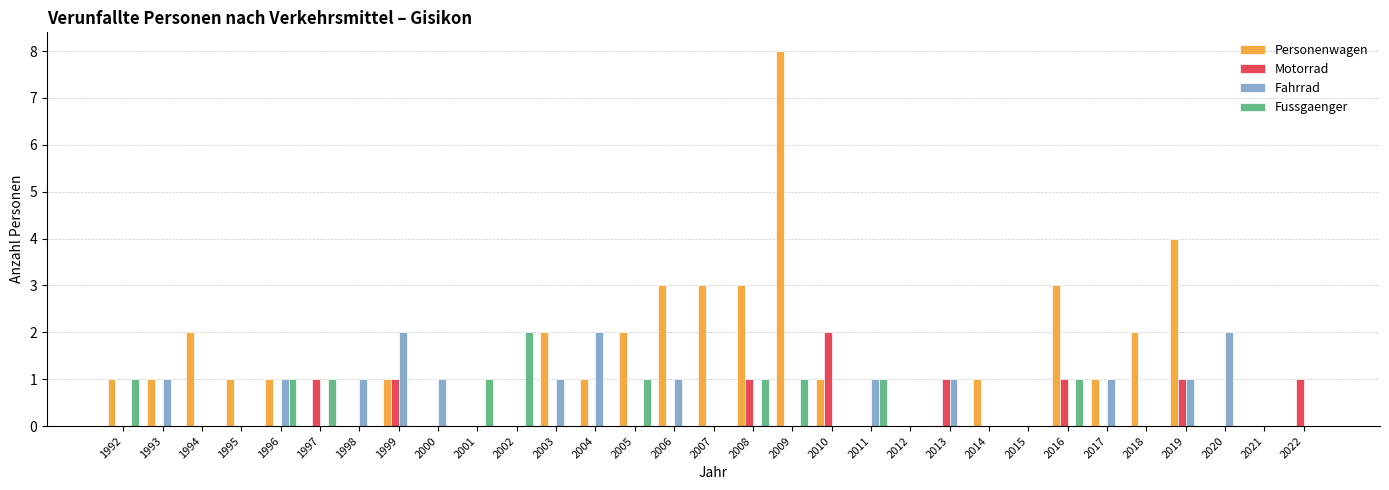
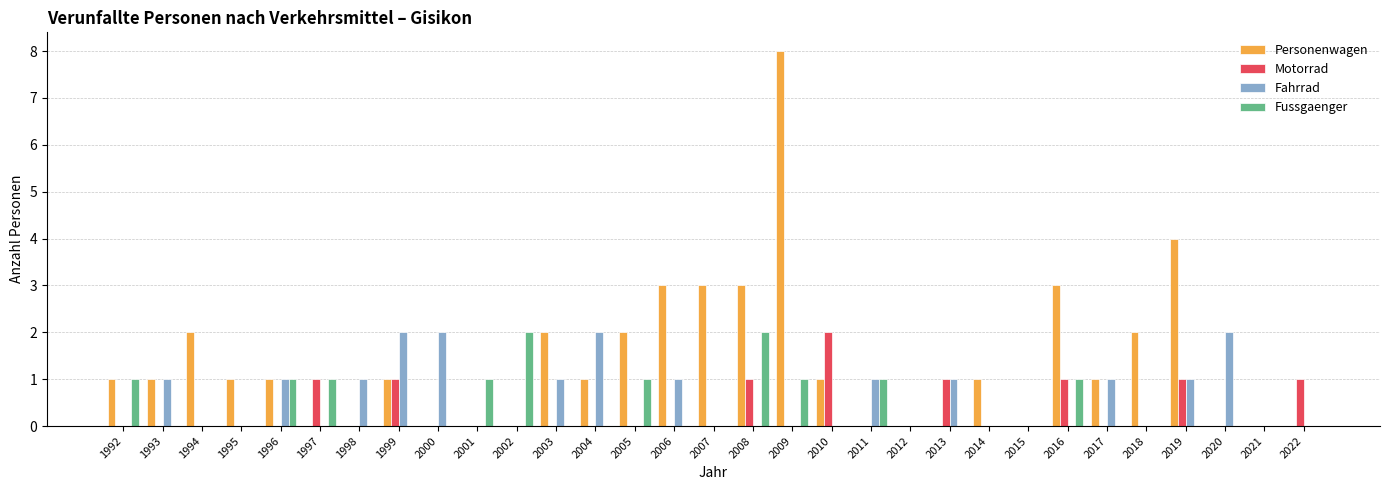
  {
    "Personenwagen": {
      "1992": 1,
      "1993": 1,
      "1994": 2,
      "1995": 1,
      "1996": 1,
      "1997": 0,
      "1998": 0,
      "1999": 1,
      "2000": 0,
      "2001": 0,
      "2002": 0,
      "2003": 2,
      "2004": 1,
      "2005": 2,
      "2006": 3,
      "2007": 3,
      "2008": 3,
      "2009": 8,
      "2010": 1,
      "2011": 0,
      "2012": 0,
      "2013": 0,
      "2014": 1,
      "2015": 0,
      "2016": 3,
      "2017": 1,
      "2018": 2,
      "2019": 4,
      "2020": 0,
      "2021": 0,
      "2022": 0
    },
    "Motorrad": {
      "1992": 0,
      "1993": 0,
      "1994": 0,
      "1995": 0,
      "1996": 0,
      "1997": 1,
      "1998": 0,
      "1999": 1,
      "2000": 0,
      "2001": 0,
      "2002": 0,
      "2003": 0,
      "2004": 0,
      "2005": 0,
      "2006": 0,
      "2007": 0,
      "2008": 1,
      "2009": 0,
      "2010": 2,
      "2011": 0,
      "2012": 0,
      "2013": 1,
      "2014": 0,
      "2015": 0,
      "2016": 1,
      "2017": 0,
      "2018": 0,
      "2019": 1,
      "2020": 0,
      "2021": 0,
      "2022": 1
    },
    "Fahrrad": {
      "1992": 0,
      "1993": 1,
      "1994": 0,
      "1995": 0,
      "1996": 1,
      "1997": 0,
      "1998": 1,
      "1999": 2,
-     "2000": 1,
+     "2000": 2,
      "2001": 0,
      "2002": 0,
      "2003": 1,
      "2004": 2,
      "2005": 0,
      "2006": 1,
      "2007": 0,
      "2008": 0,
      "2009": 0,
      "2010": 0,
      "2011": 1,
      "2012": 0,
      "2013": 1,
      "2014": 0,
      "2015": 0,
      "2016": 0,
      "2017": 1,
      "2018": 0,
      "2019": 1,
      "2020": 2,
      "2021": 0,
      "2022": 0
    },
    "Fussgaenger": {
      "1992": 1,
      "1993": 0,
      "1994": 0,
      "1995": 0,
      "1996": 1,
      "1997": 1,
      "1998": 0,
      "1999": 0,
      "2000": 0,
      "2001": 1,
      "2002": 2,
      "2003": 0,
      "2004": 0,
      "2005": 1,
      "2006": 0,
      "2007": 0,
-     "2008": 1,
+     "2008": 2,
      "2009": 1,
      "2010": 0,
      "2011": 1,
      "2012": 0,
      "2013": 0,
      "2014": 0,
      "2015": 0,
      "2016": 1,
      "2017": 0,
      "2018": 0,
      "2019": 0,
      "2020": 0,
      "2021": 0,
      "2022": 0
    }
  }
